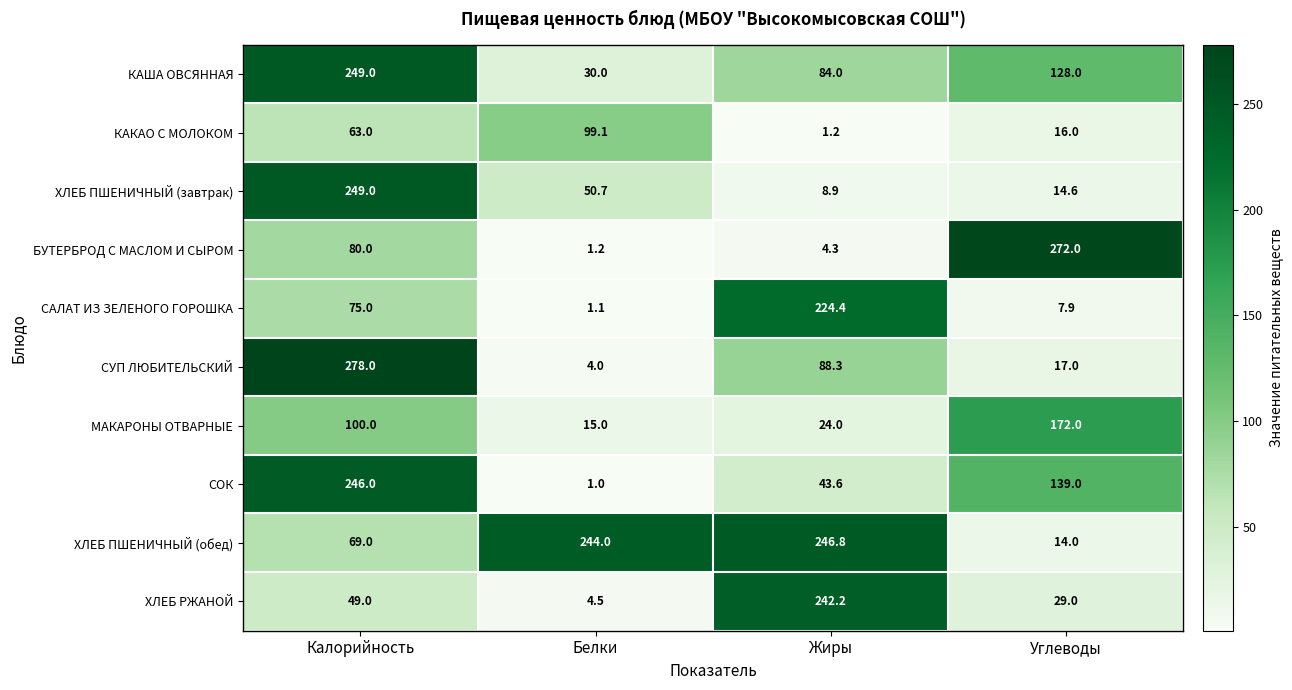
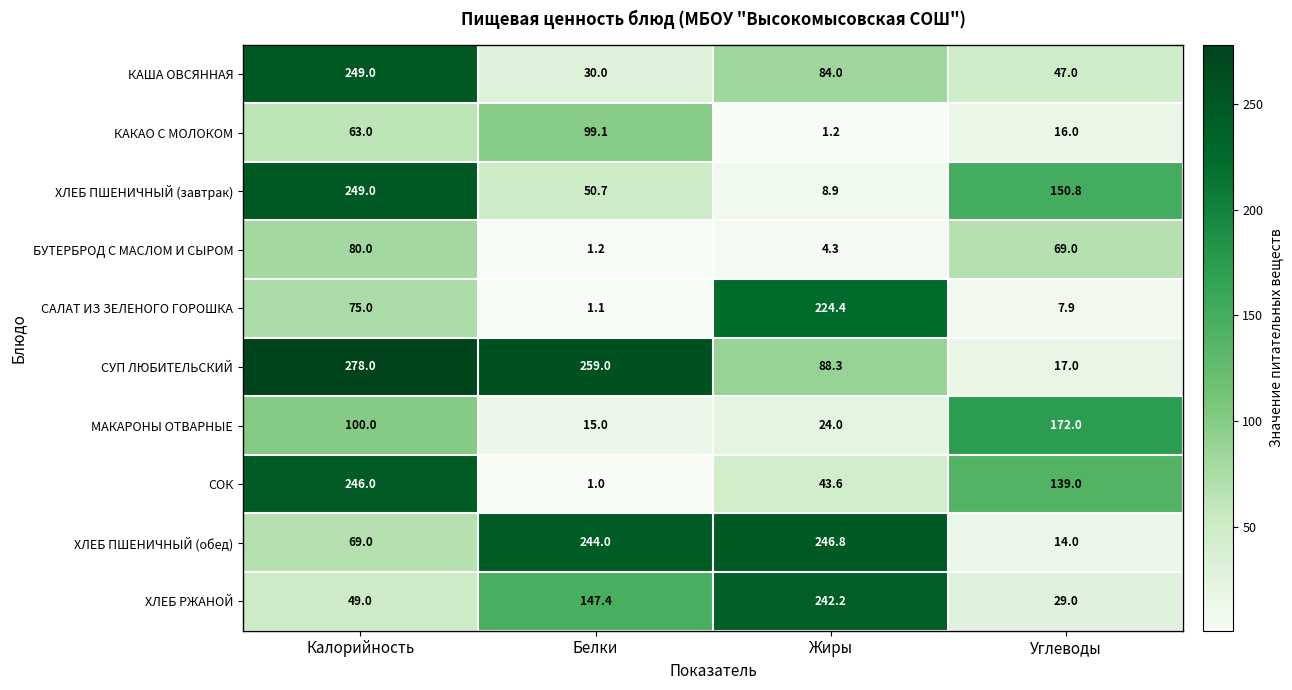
  {
    "КАША ОВСЯННАЯ": {
      "Калорийность": 249.0,
      "Белки": 30.0,
      "Жиры": 84.0,
-     "Углеводы": 128.0
+     "Углеводы": 47.0
    },
    "КАКАО С МОЛОКОМ": {
      "Калорийность": 63.0,
      "Белки": 99.1,
      "Жиры": 1.2,
      "Углеводы": 16.0
    },
    "ХЛЕБ ПШЕНИЧНЫЙ (завтрак)": {
      "Калорийность": 249.0,
      "Белки": 50.7,
      "Жиры": 8.9,
-     "Углеводы": 14.6
+     "Углеводы": 150.8
    },
    "БУТЕРБРОД С МАСЛОМ И СЫРОМ": {
      "Калорийность": 80.0,
      "Белки": 1.2,
      "Жиры": 4.3,
-     "Углеводы": 272.0
+     "Углеводы": 69.0
    },
    "САЛАТ ИЗ ЗЕЛЕНОГО ГОРОШКА": {
      "Калорийность": 75.0,
      "Белки": 1.1,
      "Жиры": 224.4,
      "Углеводы": 7.9
    },
    "СУП ЛЮБИТЕЛЬСКИЙ": {
      "Калорийность": 278.0,
-     "Белки": 4.0,
+     "Белки": 259.0,
      "Жиры": 88.3,
      "Углеводы": 17.0
    },
    "МАКАРОНЫ ОТВАРНЫЕ": {
      "Калорийность": 100.0,
      "Белки": 15.0,
      "Жиры": 24.0,
      "Углеводы": 172.0
    },
    "СОК": {
      "Калорийность": 246.0,
      "Белки": 1.0,
      "Жиры": 43.6,
      "Углеводы": 139.0
    },
    "ХЛЕБ ПШЕНИЧНЫЙ (обед)": {
      "Калорийность": 69.0,
      "Белки": 244.0,
      "Жиры": 246.8,
      "Углеводы": 14.0
    },
    "ХЛЕБ РЖАНОЙ": {
      "Калорийность": 49.0,
-     "Белки": 4.5,
+     "Белки": 147.4,
      "Жиры": 242.2,
      "Углеводы": 29.0
    }
  }
